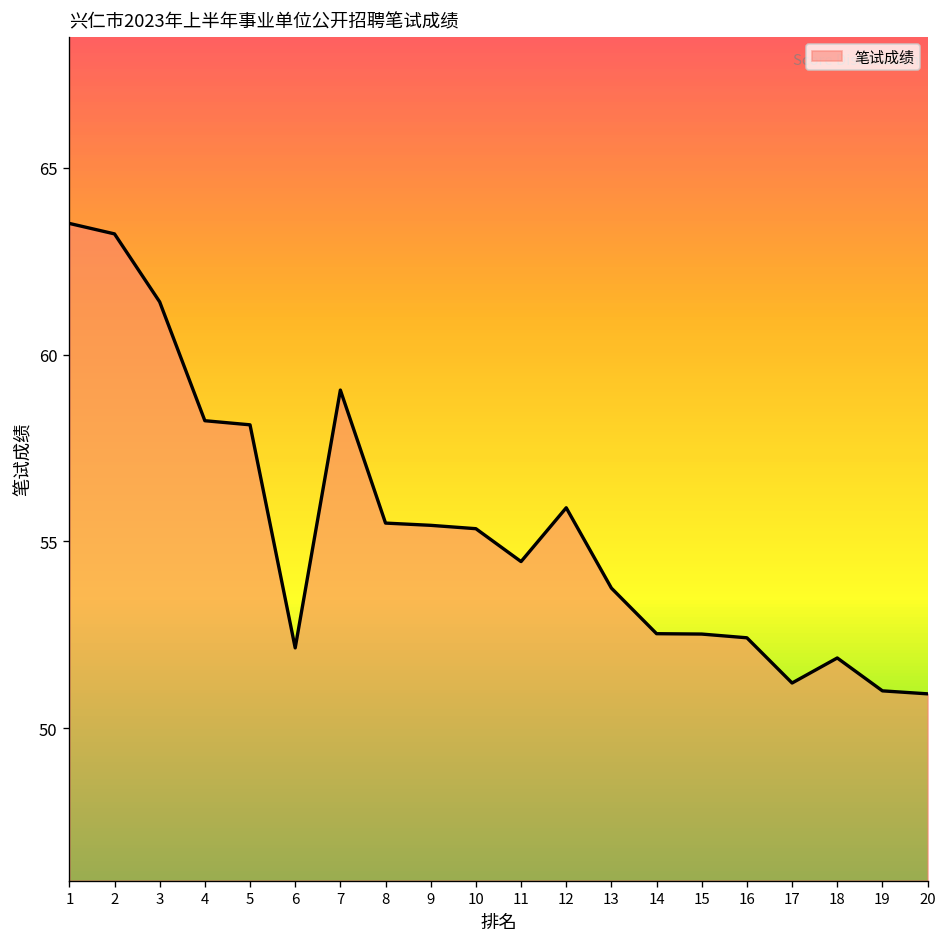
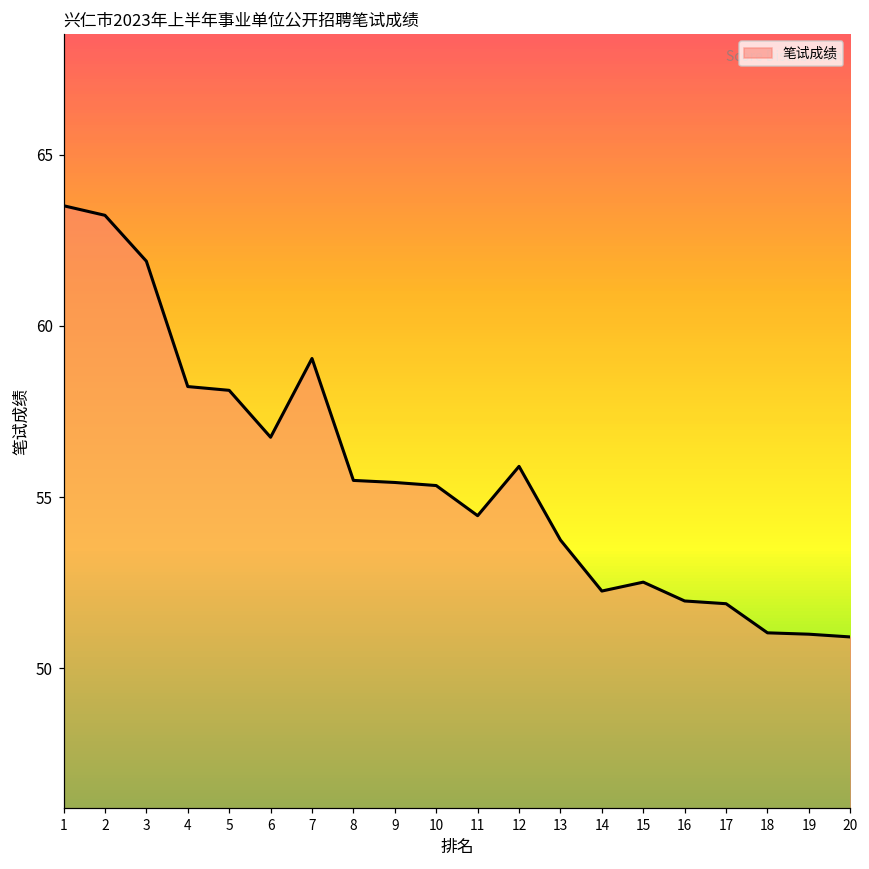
  {
    "1": 63.5,
    "2": 63.2,
-   "3": 61.4,
+   "3": 61.9,
    "4": 58.2,
    "5": 58.1,
-   "6": 52.2,
+   "6": 56.8,
    "7": 59.1,
    "8": 55.5,
    "9": 55.4,
    "10": 55.3,
    "11": 54.5,
    "12": 55.9,
    "13": 53.8,
-   "14": 52.5,
+   "14": 52.3,
    "15": 52.5,
-   "16": 52.4,
-   "17": 51.2,
-   "18": 51.9,
+   "16": 52.0,
+   "17": 51.9,
+   "18": 51.0,
    "19": 51.0,
    "20": 50.9
  }
